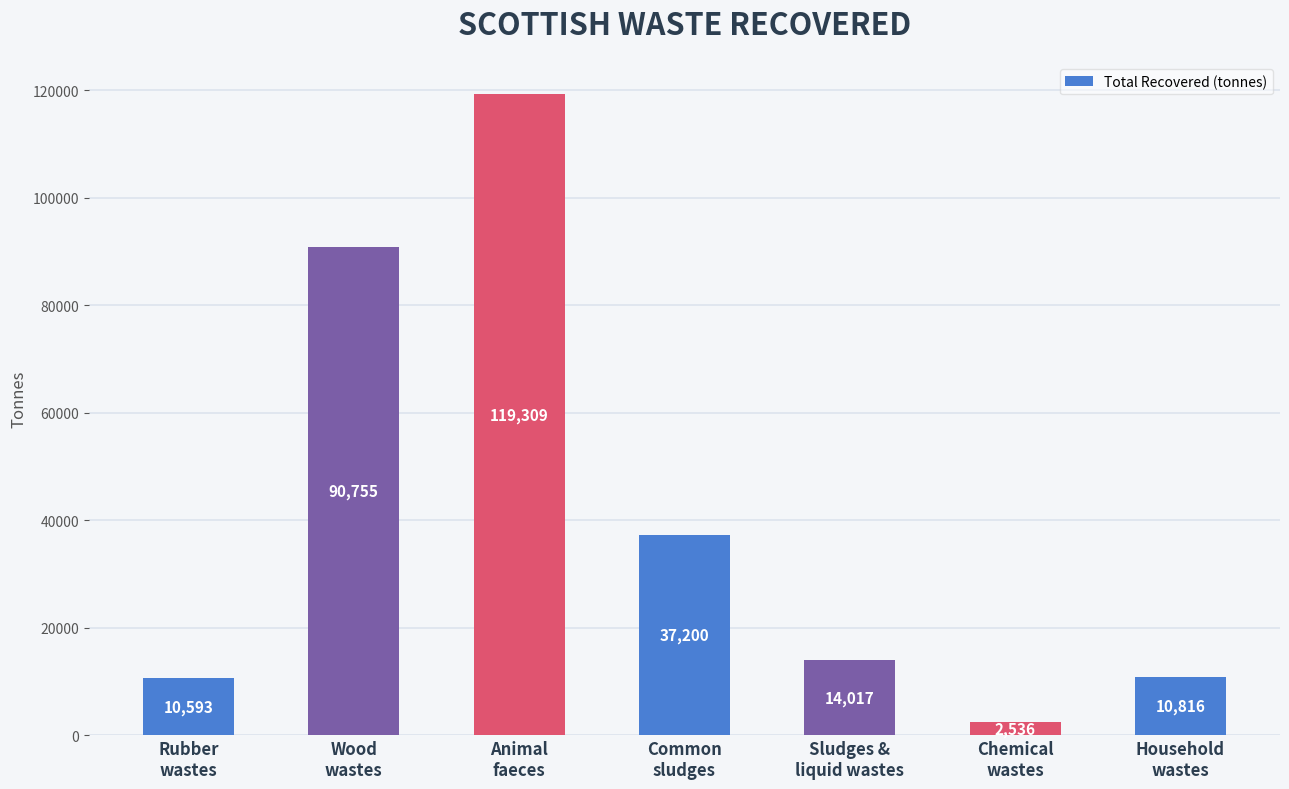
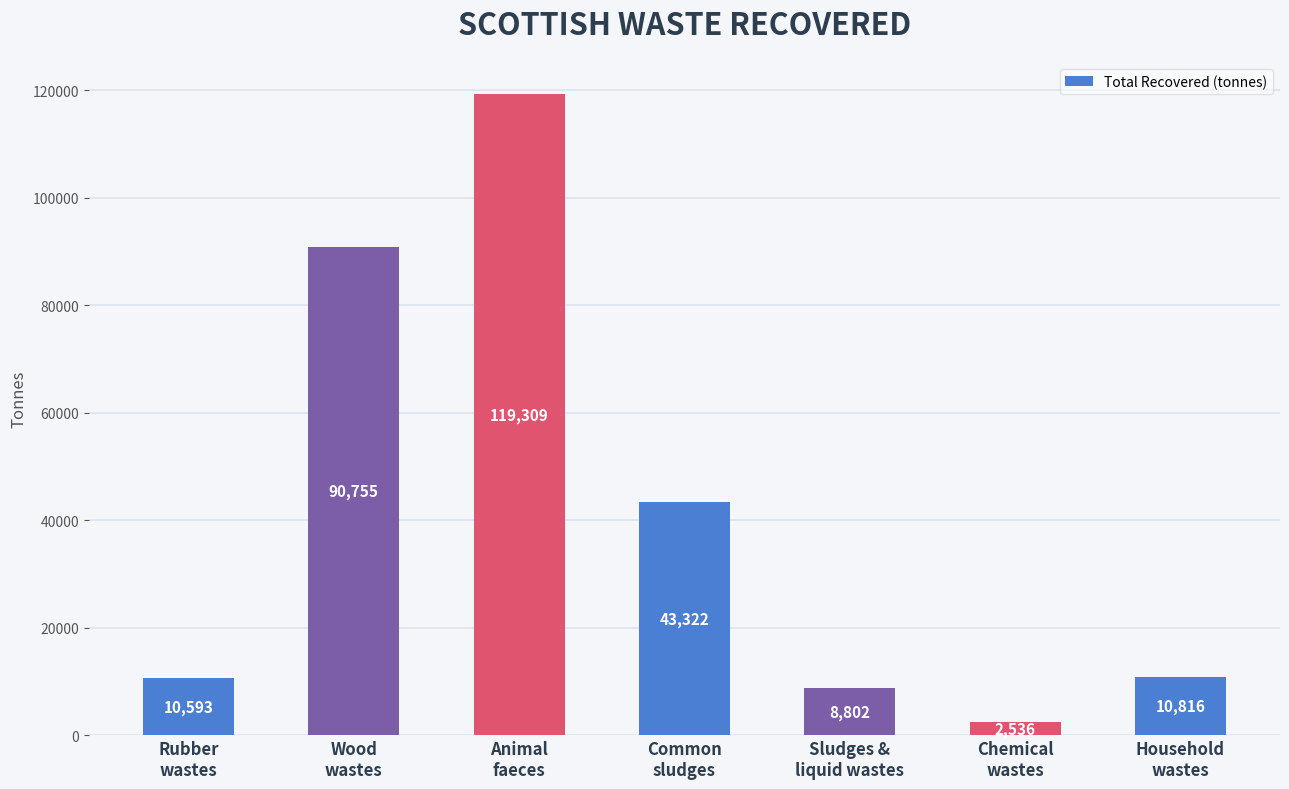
  {
    "Rubber wastes": "10,593",
    "Wood wastes": "90,755",
    "Animal faeces": "119,309",
-   "Common sludges": "37,200",
-   "Sludges & liquid wastes": "14,017",
+   "Common sludges": "43,322",
+   "Sludges & liquid wastes": "8,802",
    "Chemical wastes": "2,536",
    "Household wastes": "10,816"
  }
